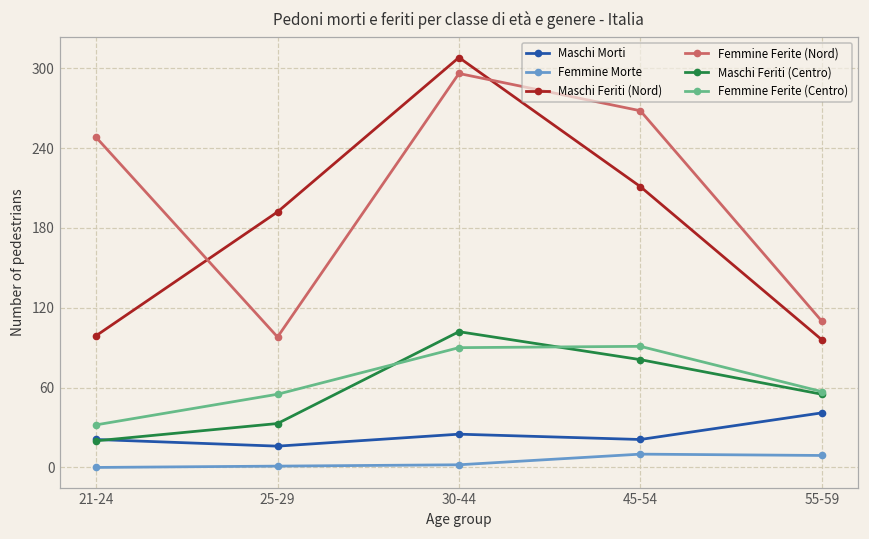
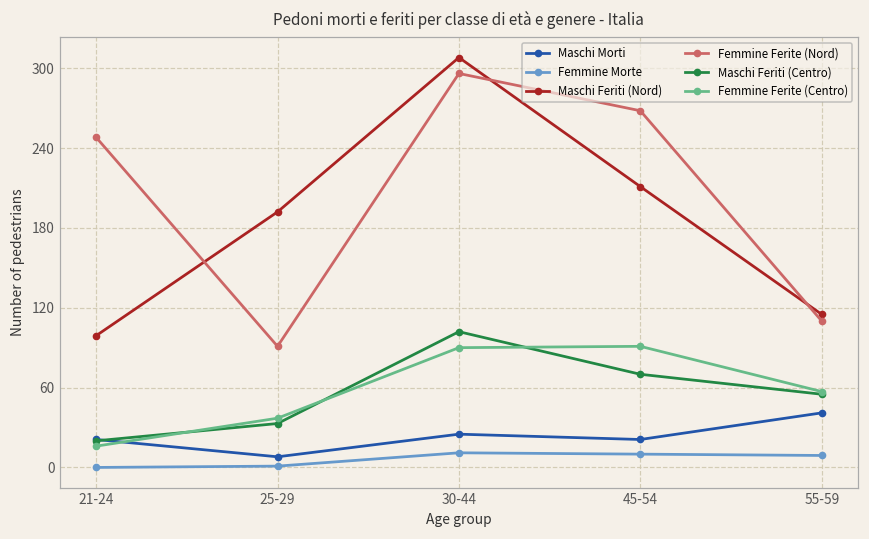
  {
    "Maschi Morti": {
-     "25-29": 16,
+     "25-29": 8,
      "30-44": 25,
      "45-54": 21,
      "55-59": 41
    },
    "Femmine Morte": {
      "21-24": 0,
      "25-29": 1,
-     "30-44": 2,
+     "30-44": 11,
      "45-54": 10,
      "55-59": 9
    },
    "Maschi Feriti (Nord)": {
      "21-24": 99,
      "25-29": 192,
      "30-44": 308,
      "45-54": 211,
-     "55-59": 96
+     "55-59": 115
    },
    "Femmine Ferite (Nord)": {
      "21-24": 248,
-     "25-29": 98,
+     "25-29": 91,
      "30-44": 296,
      "45-54": 268,
      "55-59": 110
    },
    "Maschi Feriti (Centro)": {
      "25-29": 33,
      "30-44": 102,
-     "45-54": 81
+     "45-54": 70
    },
    "Femmine Ferite (Centro)": {
-     "21-24": 32,
-     "25-29": 55,
+     "21-24": 16,
+     "25-29": 37,
      "30-44": 90,
      "45-54": 91
    }
  }
